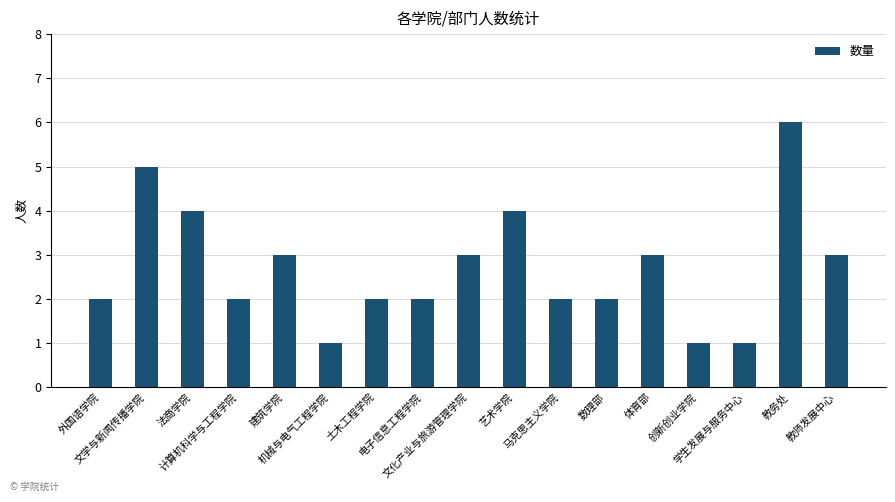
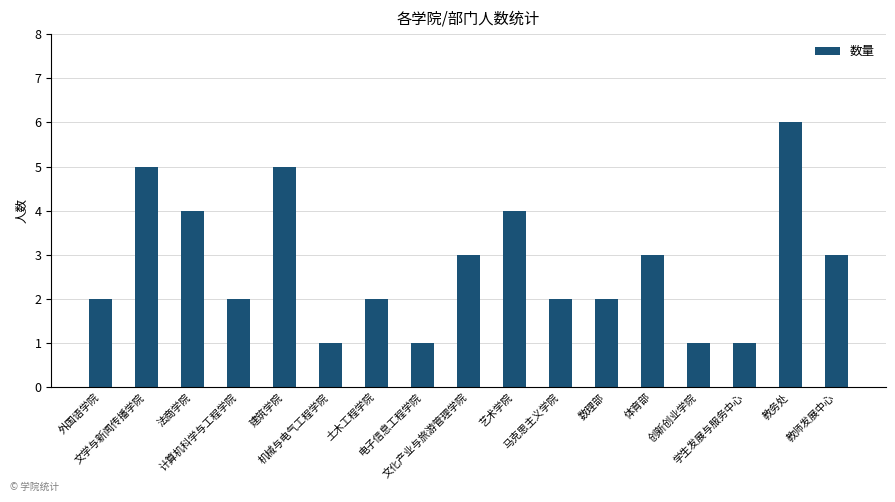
  {
    "外国语学院": 2,
    "文学与新闻传播学院": 5,
    "法商学院": 4,
    "计算机科学与工程学院": 2,
-   "建筑学院": 3,
+   "建筑学院": 5,
    "机械与电气工程学院": 1,
    "土木工程学院": 2,
-   "电子信息工程学院": 2,
+   "电子信息工程学院": 1,
    "文化产业与旅游管理学院": 3,
    "艺术学院": 4,
    "马克思主义学院": 2,
    "数理部": 2,
    "体育部": 3,
    "创新创业学院": 1,
    "学生发展与服务中心": 1,
    "教务处": 6,
    "教师发展中心": 3
  }
